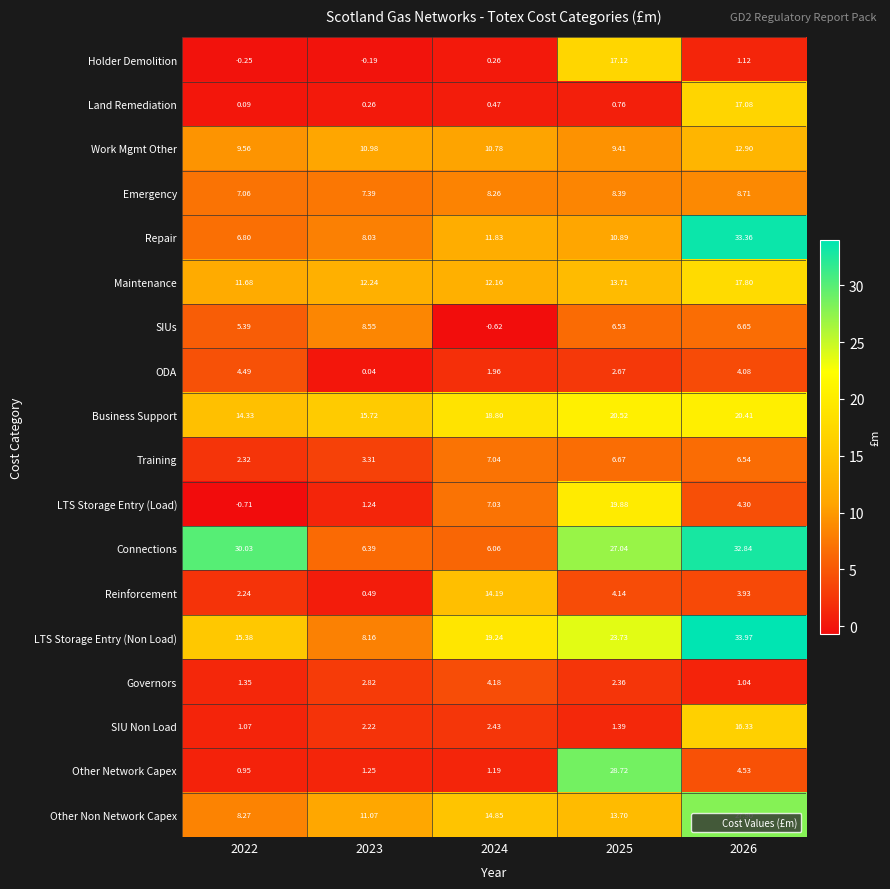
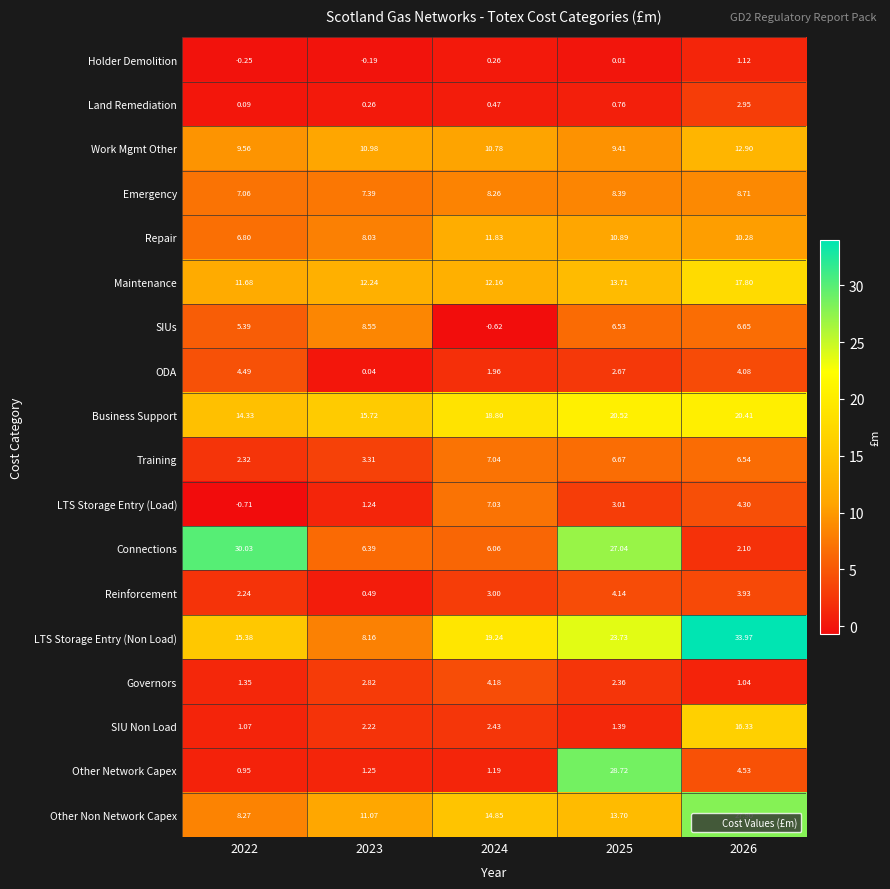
  {
    "Holder Demolition": {
      "2022": -0.25,
      "2023": -0.19,
      "2024": 0.26,
-     "2025": 17.12,
+     "2025": 0.01,
      "2026": 1.12
    },
    "Land Remediation": {
      "2022": 0.09,
      "2023": 0.26,
      "2024": 0.47,
      "2025": 0.76,
-     "2026": 17.08
+     "2026": 2.95
    },
    "Work Mgmt Other": {
      "2022": 9.56,
      "2023": 10.98,
      "2024": 10.78,
      "2025": 9.41,
      "2026": 12.90
    },
    "Emergency": {
      "2022": 7.06,
      "2023": 7.39,
      "2024": 8.26,
      "2025": 8.39,
      "2026": 8.71
    },
    "Repair": {
      "2022": 6.80,
      "2023": 8.03,
      "2024": 11.83,
      "2025": 10.89,
-     "2026": 33.36
+     "2026": 10.28
    },
    "Maintenance": {
      "2022": 11.68,
      "2023": 12.24,
      "2024": 12.16,
      "2025": 13.71,
      "2026": 17.80
    },
    "SIUs": {
      "2022": 5.39,
      "2023": 8.55,
      "2024": -0.62,
      "2025": 6.53,
      "2026": 6.65
    },
    "ODA": {
      "2022": 4.49,
      "2023": 0.04,
      "2024": 1.96,
      "2025": 2.67,
      "2026": 4.08
    },
    "Business Support": {
      "2022": 14.33,
      "2023": 15.72,
      "2024": 18.80,
      "2025": 20.52,
      "2026": 20.41
    },
    "Training": {
      "2022": 2.32,
      "2023": 3.31,
      "2024": 7.04,
      "2025": 6.67,
      "2026": 6.54
    },
    "LTS Storage Entry (Load)": {
      "2022": -0.71,
      "2023": 1.24,
      "2024": 7.03,
-     "2025": 19.88,
+     "2025": 3.01,
      "2026": 4.30
    },
    "Connections": {
      "2022": 30.03,
      "2023": 6.39,
      "2024": 6.06,
      "2025": 27.04,
-     "2026": 32.84
+     "2026": 2.10
    },
    "Reinforcement": {
      "2022": 2.24,
      "2023": 0.49,
-     "2024": 14.19,
+     "2024": 3.00,
      "2025": 4.14,
      "2026": 3.93
    },
    "LTS Storage Entry (Non Load)": {
      "2022": 15.38,
      "2023": 8.16,
      "2024": 19.24,
      "2025": 23.73,
      "2026": 33.97
    },
    "Governors": {
      "2022": 1.35,
      "2023": 2.82,
      "2024": 4.18,
      "2025": 2.36,
      "2026": 1.04
    },
    "SIU Non Load": {
      "2022": 1.07,
      "2023": 2.22,
      "2024": 2.43,
      "2025": 1.39,
      "2026": 16.33
    },
    "Other Network Capex": {
      "2022": 0.95,
      "2023": 1.25,
      "2024": 1.19,
      "2025": 28.72,
      "2026": 4.53
    },
    "Other Non Network Capex": {
      "2022": 8.27,
      "2023": 11.07,
      "2024": 14.85,
      "2025": 13.70
    }
  }
